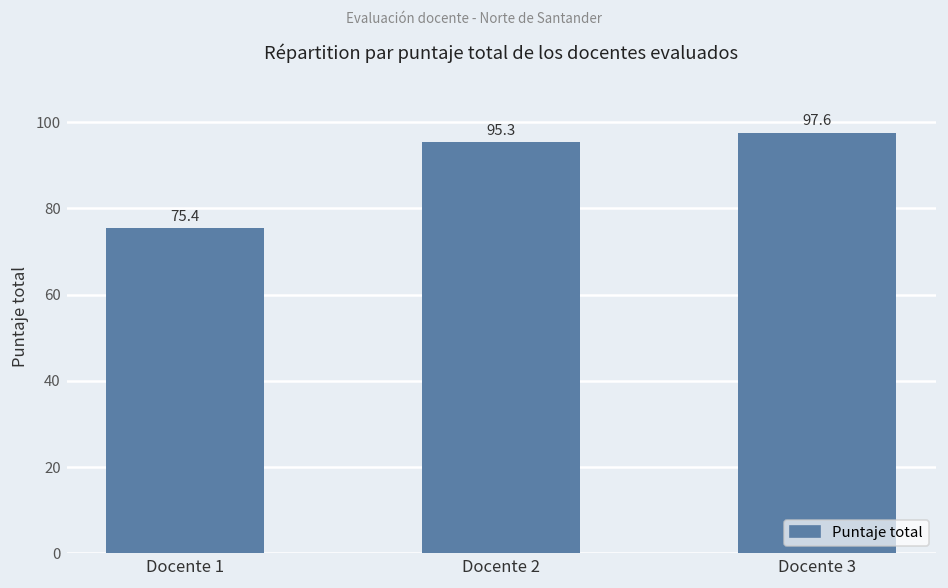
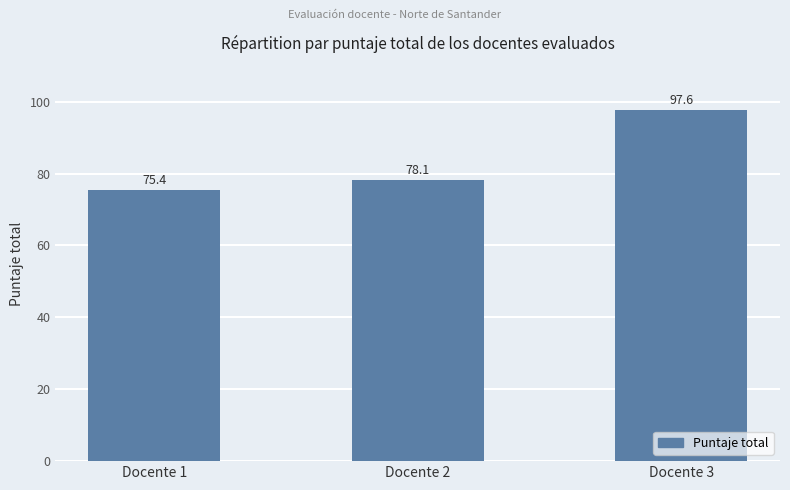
  {
    "Docente 1": 75.4,
-   "Docente 2": 95.3,
+   "Docente 2": 78.1,
    "Docente 3": 97.6
  }
